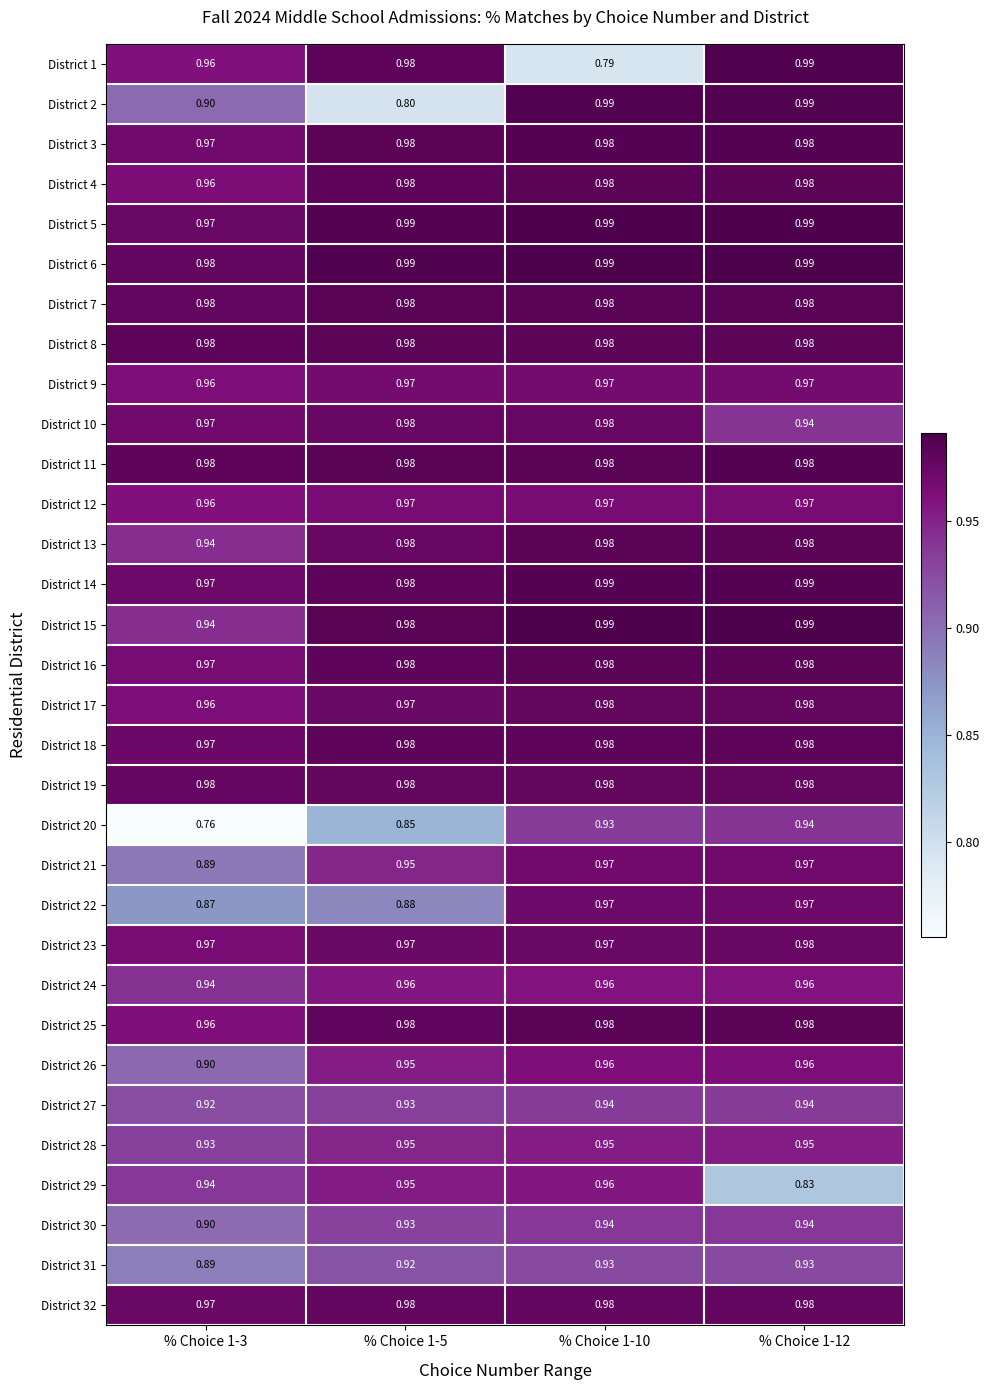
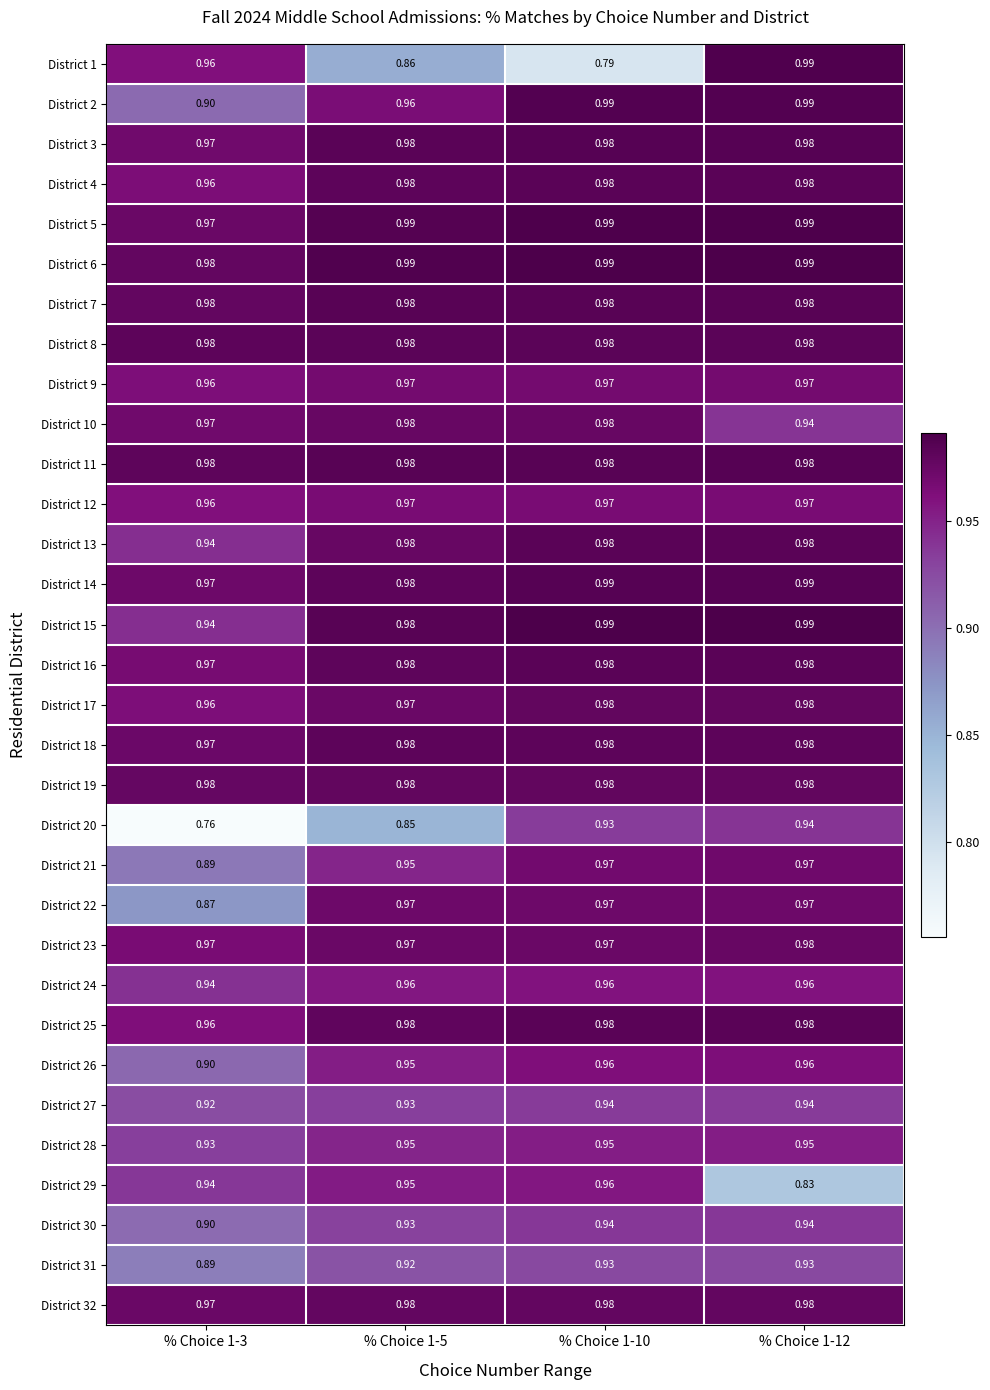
  {
    "District 1": {
      "% Choice 1-3": 0.96,
-     "% Choice 1-5": 0.98,
+     "% Choice 1-5": 0.86,
      "% Choice 1-10": 0.79,
      "% Choice 1-12": 0.99
    },
    "District 2": {
      "% Choice 1-3": 0.90,
-     "% Choice 1-5": 0.80,
+     "% Choice 1-5": 0.96,
      "% Choice 1-10": 0.99,
      "% Choice 1-12": 0.99
    },
    "District 3": {
      "% Choice 1-3": 0.97,
      "% Choice 1-5": 0.98,
      "% Choice 1-10": 0.98,
      "% Choice 1-12": 0.98
    },
    "District 4": {
      "% Choice 1-3": 0.96,
      "% Choice 1-5": 0.98,
      "% Choice 1-10": 0.98,
      "% Choice 1-12": 0.98
    },
    "District 5": {
      "% Choice 1-3": 0.97,
      "% Choice 1-5": 0.99,
      "% Choice 1-10": 0.99,
      "% Choice 1-12": 0.99
    },
    "District 6": {
      "% Choice 1-3": 0.98,
      "% Choice 1-5": 0.99,
      "% Choice 1-10": 0.99,
      "% Choice 1-12": 0.99
    },
    "District 7": {
      "% Choice 1-3": 0.98,
      "% Choice 1-5": 0.98,
      "% Choice 1-10": 0.98,
      "% Choice 1-12": 0.98
    },
    "District 8": {
      "% Choice 1-3": 0.98,
      "% Choice 1-5": 0.98,
      "% Choice 1-10": 0.98,
      "% Choice 1-12": 0.98
    },
    "District 9": {
      "% Choice 1-3": 0.96,
      "% Choice 1-5": 0.97,
      "% Choice 1-10": 0.97,
      "% Choice 1-12": 0.97
    },
    "District 10": {
      "% Choice 1-3": 0.97,
      "% Choice 1-5": 0.98,
      "% Choice 1-10": 0.98,
      "% Choice 1-12": 0.94
    },
    "District 11": {
      "% Choice 1-3": 0.98,
      "% Choice 1-5": 0.98,
      "% Choice 1-10": 0.98,
      "% Choice 1-12": 0.98
    },
    "District 12": {
      "% Choice 1-3": 0.96,
      "% Choice 1-5": 0.97,
      "% Choice 1-10": 0.97,
      "% Choice 1-12": 0.97
    },
    "District 13": {
      "% Choice 1-3": 0.94,
      "% Choice 1-5": 0.98,
      "% Choice 1-10": 0.98,
      "% Choice 1-12": 0.98
    },
    "District 14": {
      "% Choice 1-3": 0.97,
      "% Choice 1-5": 0.98,
      "% Choice 1-10": 0.99,
      "% Choice 1-12": 0.99
    },
    "District 15": {
      "% Choice 1-3": 0.94,
      "% Choice 1-5": 0.98,
      "% Choice 1-10": 0.99,
      "% Choice 1-12": 0.99
    },
    "District 16": {
      "% Choice 1-3": 0.97,
      "% Choice 1-5": 0.98,
      "% Choice 1-10": 0.98,
      "% Choice 1-12": 0.98
    },
    "District 17": {
      "% Choice 1-3": 0.96,
      "% Choice 1-5": 0.97,
      "% Choice 1-10": 0.98,
      "% Choice 1-12": 0.98
    },
    "District 18": {
      "% Choice 1-3": 0.97,
      "% Choice 1-5": 0.98,
      "% Choice 1-10": 0.98,
      "% Choice 1-12": 0.98
    },
    "District 19": {
      "% Choice 1-3": 0.98,
      "% Choice 1-5": 0.98,
      "% Choice 1-10": 0.98,
      "% Choice 1-12": 0.98
    },
    "District 20": {
      "% Choice 1-3": 0.76,
      "% Choice 1-5": 0.85,
      "% Choice 1-10": 0.93,
      "% Choice 1-12": 0.94
    },
    "District 21": {
      "% Choice 1-3": 0.89,
      "% Choice 1-5": 0.95,
      "% Choice 1-10": 0.97,
      "% Choice 1-12": 0.97
    },
    "District 22": {
      "% Choice 1-3": 0.87,
-     "% Choice 1-5": 0.88,
+     "% Choice 1-5": 0.97,
      "% Choice 1-10": 0.97,
      "% Choice 1-12": 0.97
    },
    "District 23": {
      "% Choice 1-3": 0.97,
      "% Choice 1-5": 0.97,
      "% Choice 1-10": 0.97,
      "% Choice 1-12": 0.98
    },
    "District 24": {
      "% Choice 1-3": 0.94,
      "% Choice 1-5": 0.96,
      "% Choice 1-10": 0.96,
      "% Choice 1-12": 0.96
    },
    "District 25": {
      "% Choice 1-3": 0.96,
      "% Choice 1-5": 0.98,
      "% Choice 1-10": 0.98,
      "% Choice 1-12": 0.98
    },
    "District 26": {
      "% Choice 1-3": 0.90,
      "% Choice 1-5": 0.95,
      "% Choice 1-10": 0.96,
      "% Choice 1-12": 0.96
    },
    "District 27": {
      "% Choice 1-3": 0.92,
      "% Choice 1-5": 0.93,
      "% Choice 1-10": 0.94,
      "% Choice 1-12": 0.94
    },
    "District 28": {
      "% Choice 1-3": 0.93,
      "% Choice 1-5": 0.95,
      "% Choice 1-10": 0.95,
      "% Choice 1-12": 0.95
    },
    "District 29": {
      "% Choice 1-3": 0.94,
      "% Choice 1-5": 0.95,
      "% Choice 1-10": 0.96,
      "% Choice 1-12": 0.83
    },
    "District 30": {
      "% Choice 1-3": 0.90,
      "% Choice 1-5": 0.93,
      "% Choice 1-10": 0.94,
      "% Choice 1-12": 0.94
    },
    "District 31": {
      "% Choice 1-3": 0.89,
      "% Choice 1-5": 0.92,
      "% Choice 1-10": 0.93,
      "% Choice 1-12": 0.93
    },
    "District 32": {
      "% Choice 1-3": 0.97,
      "% Choice 1-5": 0.98,
      "% Choice 1-10": 0.98,
      "% Choice 1-12": 0.98
    }
  }
